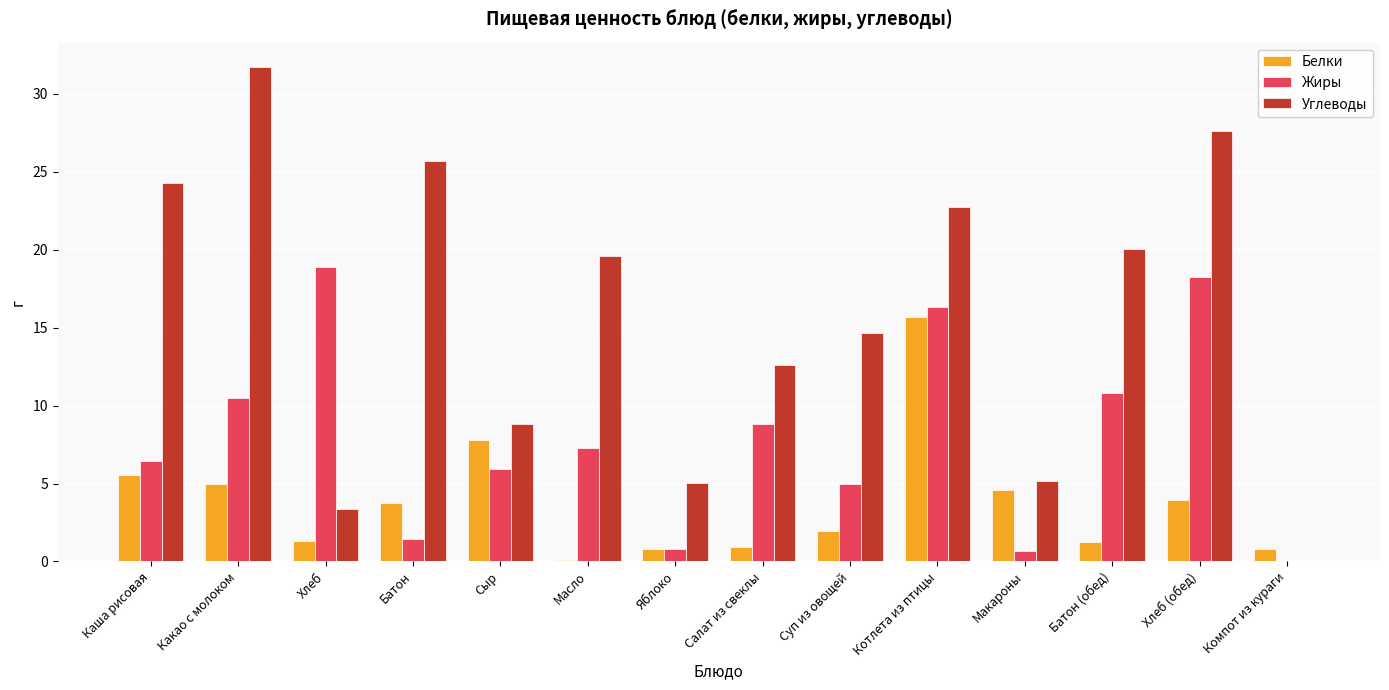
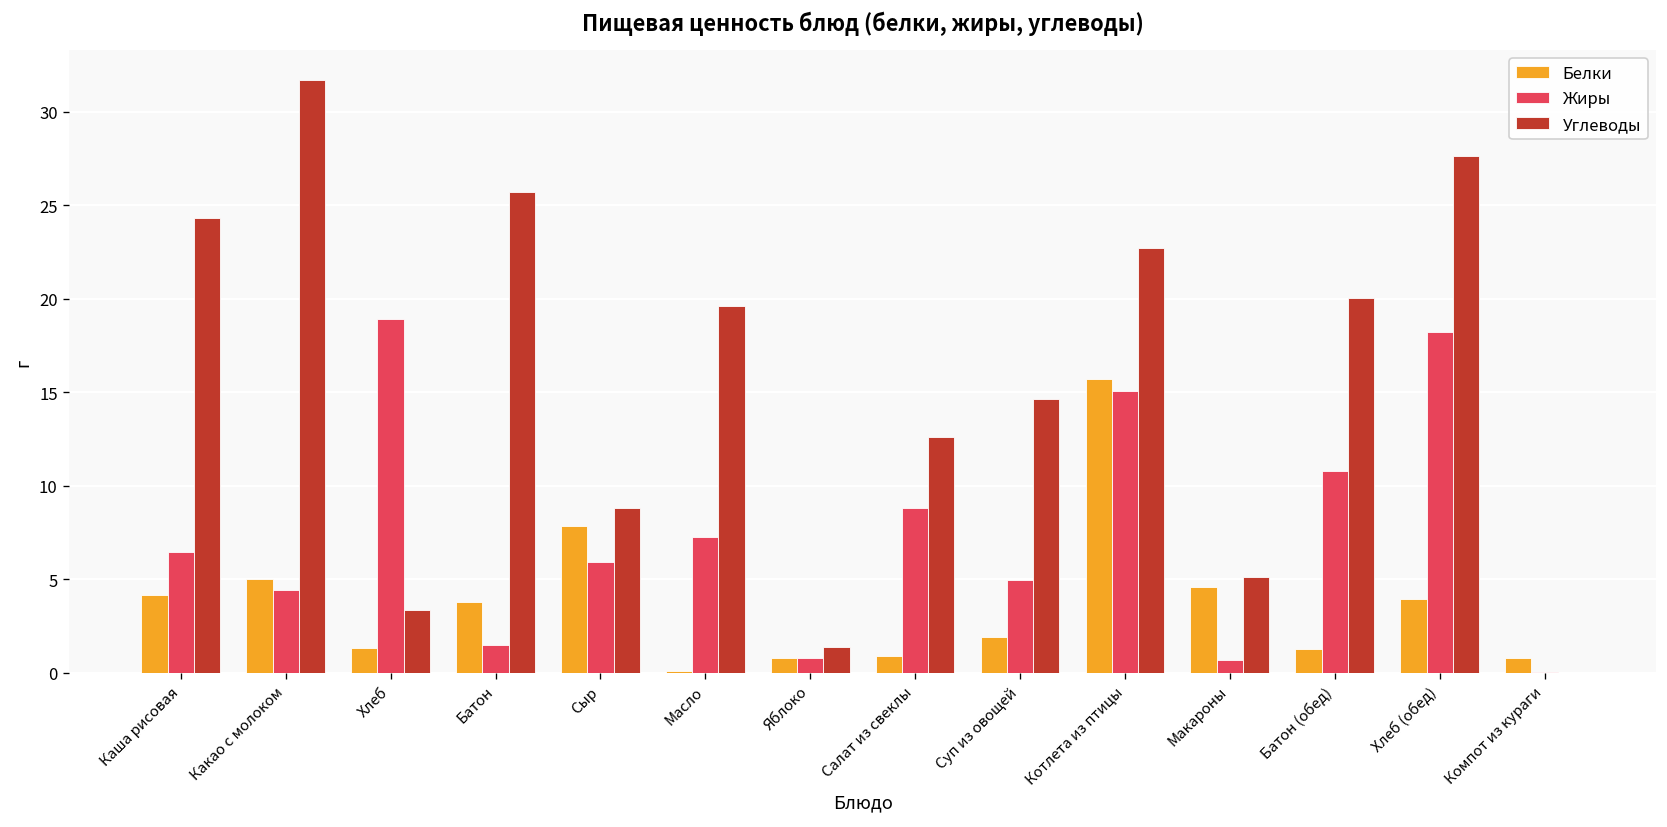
  {
    "Белки": {
-     "Каша рисовая": 5.5,
+     "Каша рисовая": 4.2,
      "Какао с молоком": 5.0,
      "Хлеб": 1.3,
      "Батон": 3.8,
      "Сыр": 7.8,
      "Яблоко": 0.8,
      "Салат из свеклы": 0.9,
      "Суп из овощей": 1.9,
      "Котлета из птицы": 15.7,
      "Макароны": 4.6,
      "Батон (обед)": 1.3,
      "Хлеб (обед)": 4.0,
      "Компот из кураги": 0.8
    },
    "Жиры": {
      "Каша рисовая": 6.5,
-     "Какао с молоком": 10.5,
+     "Какао с молоком": 4.4,
      "Хлеб": 18.9,
      "Батон": 1.5,
      "Сыр": 5.9,
      "Масло": 7.3,
      "Яблоко": 0.8,
      "Салат из свеклы": 8.8,
      "Суп из овощей": 5.0,
-     "Котлета из птицы": 16.3,
+     "Котлета из птицы": 15.1,
      "Макароны": 0.7,
      "Батон (обед)": 10.8,
      "Хлеб (обед)": 18.2
    },
    "Углеводы": {
      "Каша рисовая": 24.3,
      "Какао с молоком": 31.7,
      "Хлеб": 3.3,
      "Батон": 25.7,
      "Сыр": 8.8,
      "Масло": 19.6,
-     "Яблоко": 5.0,
+     "Яблоко": 1.4,
      "Салат из свеклы": 12.6,
      "Суп из овощей": 14.7,
      "Котлета из птицы": 22.7,
      "Макароны": 5.1,
      "Батон (обед)": 20.0,
      "Хлеб (обед)": 27.6,
      "Компот из кураги": 0.0
    }
  }
